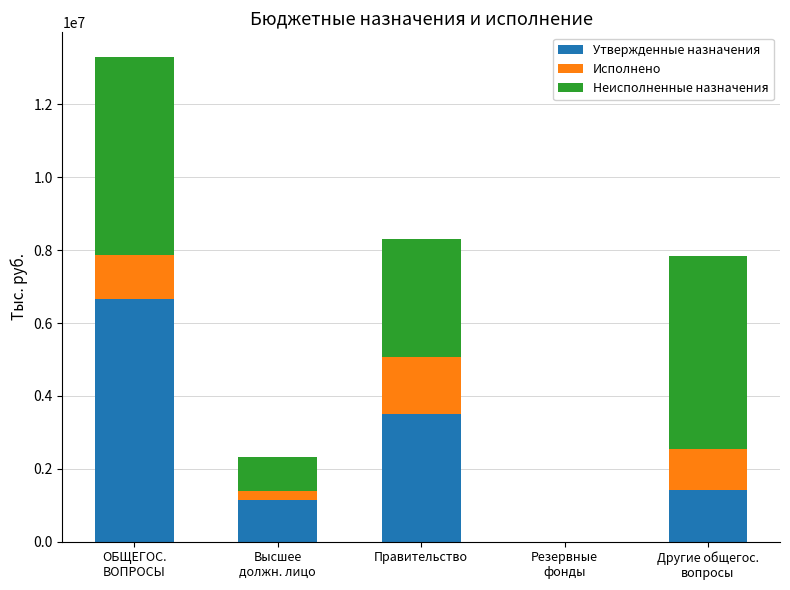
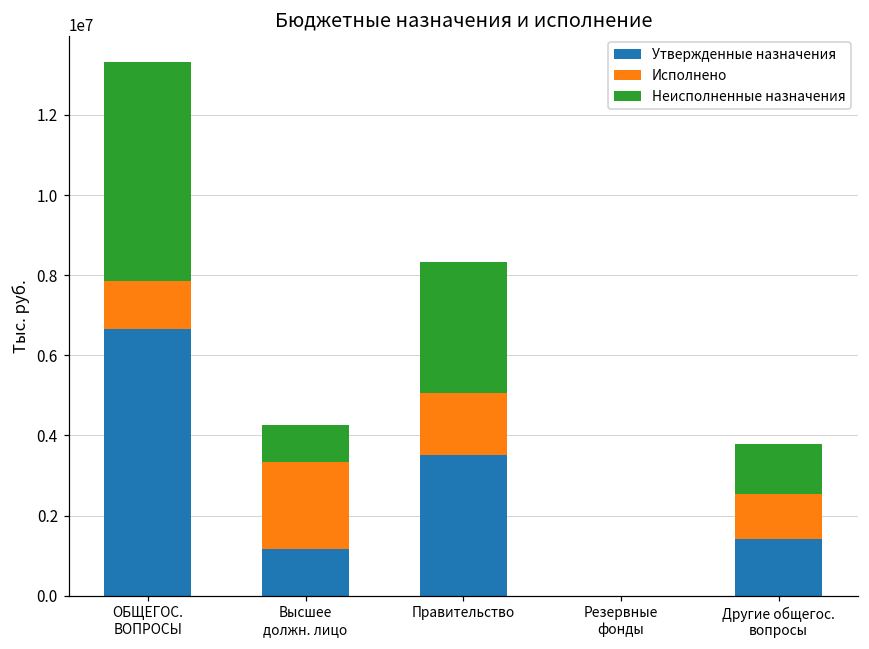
  {
    "Утвержденные назначения": {
      "ОБЩЕГОС. ВОПРОСЫ": 6700000,
      "Высшее должн. лицо": 1200000,
      "Правительство": 3500000,
      "Другие общегос. вопросы": 1400000
    },
    "Исполнено": {
      "ОБЩЕГОС. ВОПРОСЫ": 1200000,
-     "Высшее должн. лицо": 200000,
+     "Высшее должн. лицо": 2200000,
      "Правительство": 1600000,
      "Резервные фонды": 0,
      "Другие общегос. вопросы": 1100000
    },
    "Неисполненные назначения": {
      "ОБЩЕГОС. ВОПРОСЫ": 5500000,
      "Высшее должн. лицо": 900000,
      "Правительство": 3300000,
-     "Другие общегос. вопросы": 5300000
+     "Другие общегос. вопросы": 1300000
    }
  }
